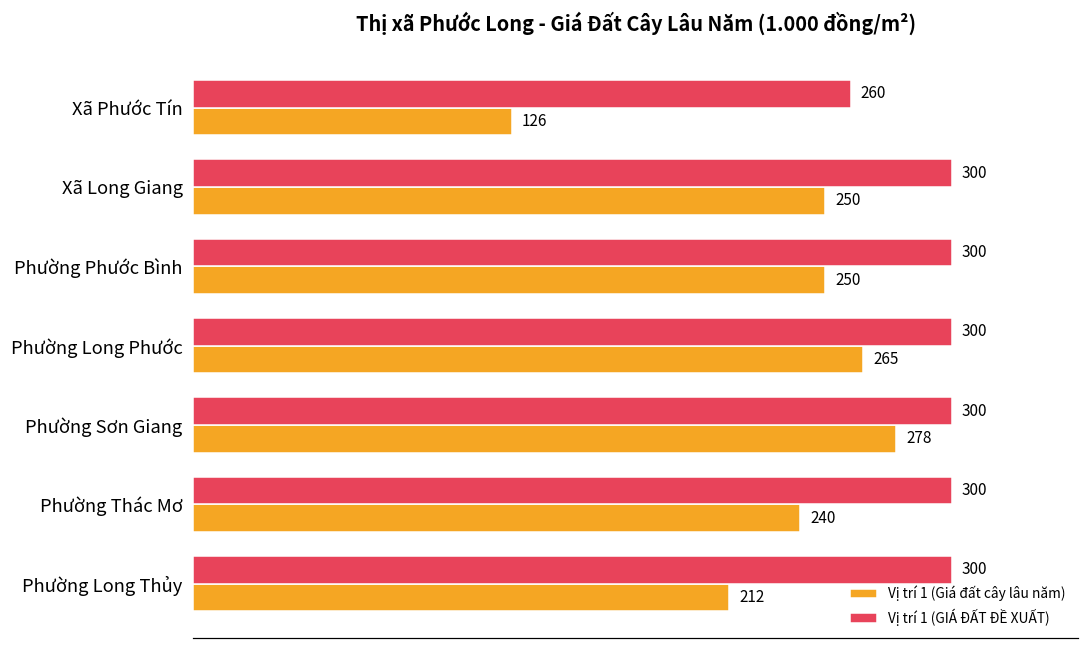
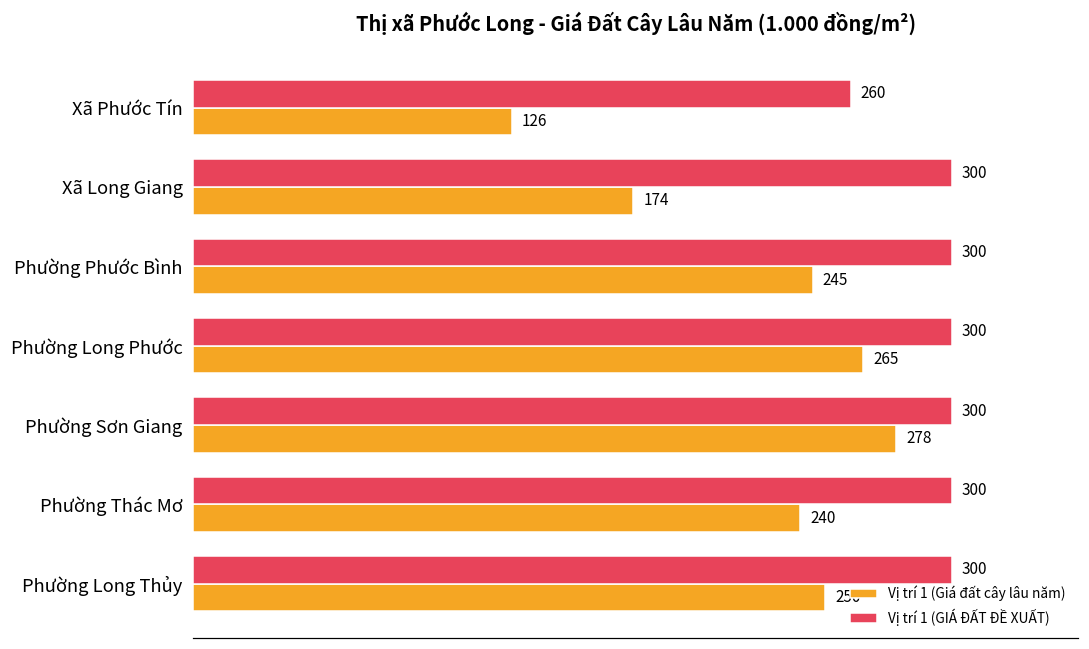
  {
    "Vị trí 1 (Giá đất cây lâu năm)": {
      "Xã Phước Tín": 126,
-     "Xã Long Giang": 250,
-     "Phường Phước Bình": 250,
+     "Xã Long Giang": 174,
+     "Phường Phước Bình": 245,
      "Phường Long Phước": 265,
      "Phường Sơn Giang": 278,
      "Phường Thác Mơ": 240,
-     "Phường Long Thủy": 212
+     "Phường Long Thủy": 250
    },
    "Vị trí 1 (GIÁ ĐẤT ĐỀ XUẤT)": {
      "Xã Phước Tín": 260,
      "Xã Long Giang": 300,
      "Phường Phước Bình": 300,
      "Phường Long Phước": 300,
      "Phường Sơn Giang": 300,
      "Phường Thác Mơ": 300,
      "Phường Long Thủy": 300
    }
  }
